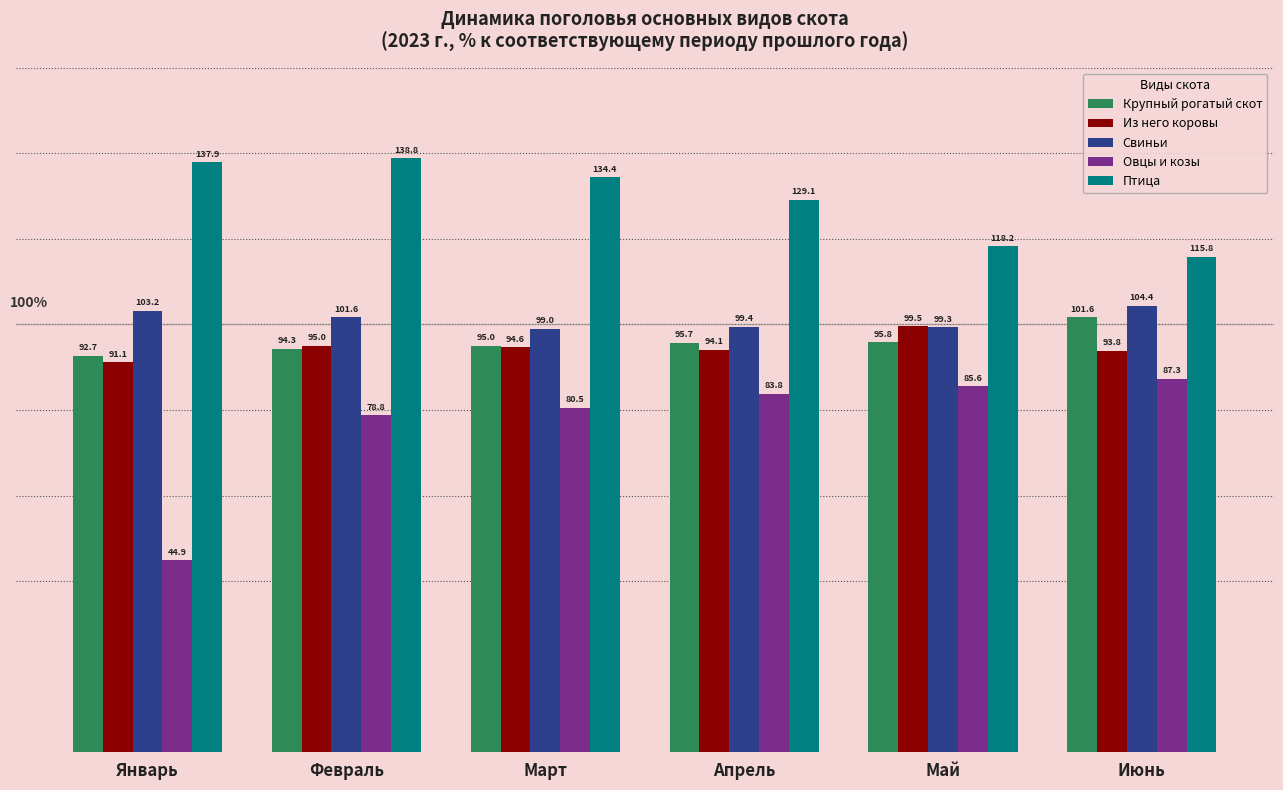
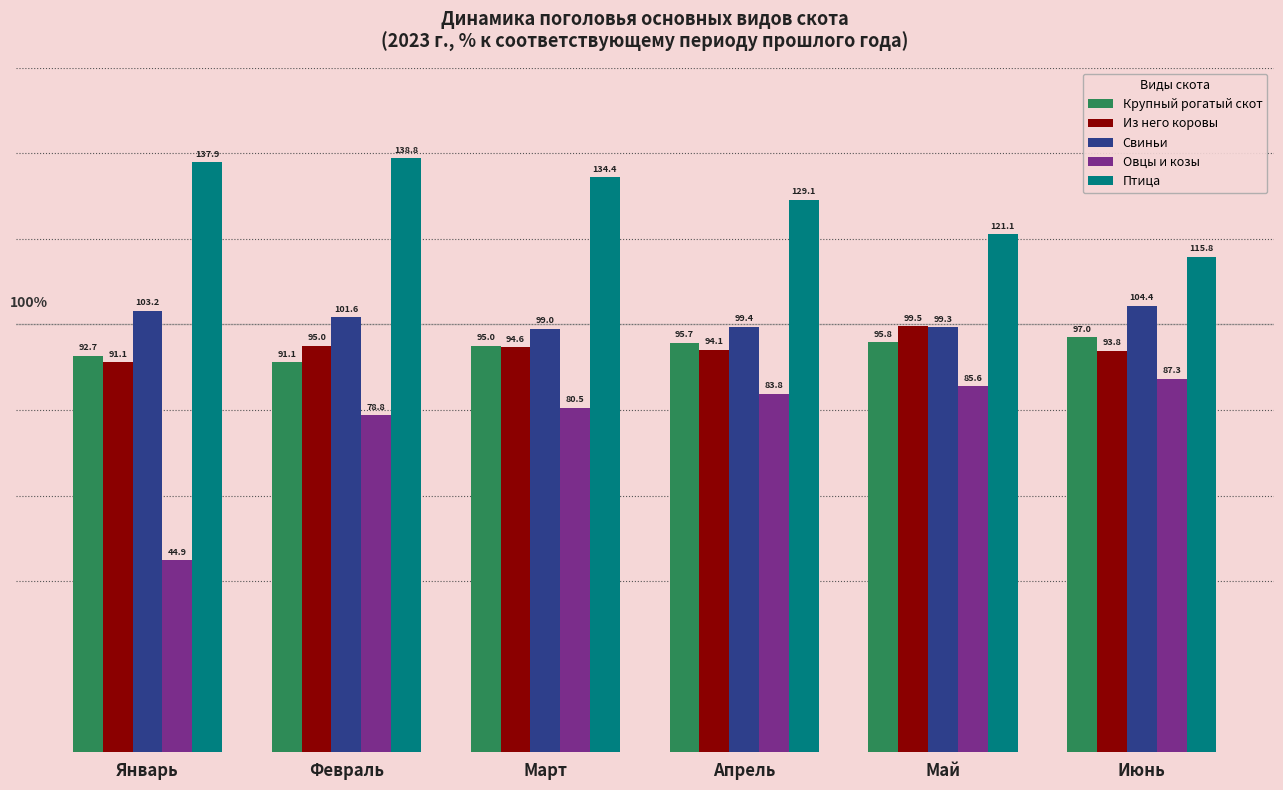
  {
    "Крупный рогатый скот": {
      "Январь": 92.7,
-     "Февраль": 94.3,
+     "Февраль": 91.1,
      "Март": 95.0,
      "Апрель": 95.7,
      "Май": 95.8,
-     "Июнь": 101.6
+     "Июнь": 97.0
    },
    "Из него коровы": {
      "Январь": 91.1,
      "Февраль": 95.0,
      "Март": 94.6,
      "Апрель": 94.1,
      "Май": 99.5,
      "Июнь": 93.8
    },
    "Свиньи": {
      "Январь": 103.2,
      "Февраль": 101.6,
      "Март": 99.0,
      "Апрель": 99.4,
      "Май": 99.3,
      "Июнь": 104.4
    },
    "Овцы и козы": {
      "Январь": 44.9,
      "Февраль": 78.8,
      "Март": 80.5,
      "Апрель": 83.8,
      "Май": 85.6,
      "Июнь": 87.3
    },
    "Птица": {
      "Январь": 137.9,
      "Февраль": 138.8,
      "Март": 134.4,
      "Апрель": 129.1,
-     "Май": 118.2,
+     "Май": 121.1,
      "Июнь": 115.8
    }
  }
